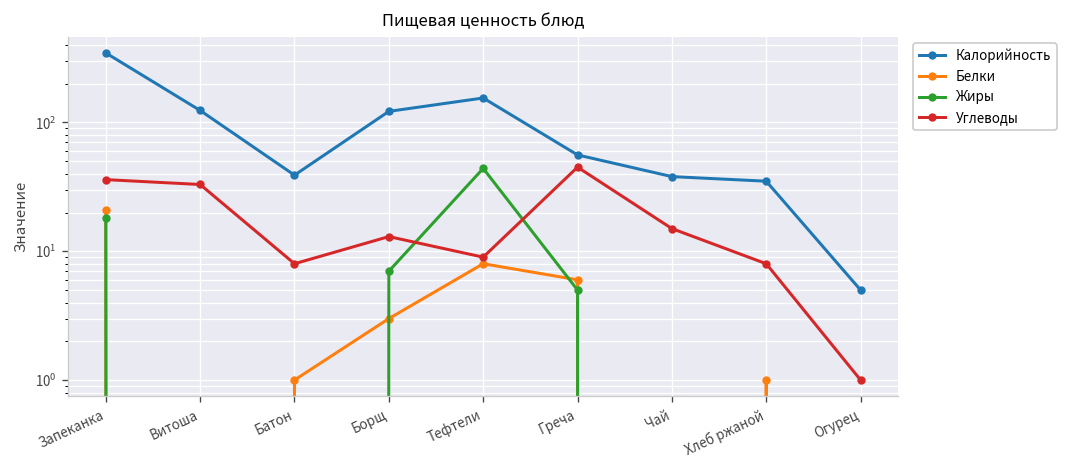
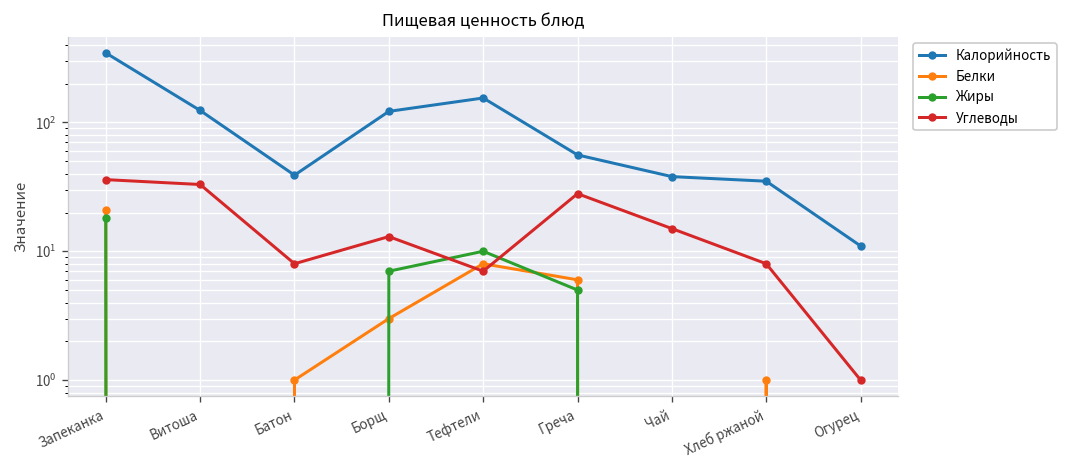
  {
    "Калорийность": {
      "Запеканка": 350,
      "Витоша": 120,
      "Батон": 39,
      "Борщ": 120,
      "Тефтели": 160,
      "Греча": 60,
      "Чай": 38,
      "Хлеб ржаной": 35,
-     "Огурец": 5
+     "Огурец": 11
    },
    "Белки": {
      "Запеканка": 21,
      "Батон": 1,
      "Борщ": 3,
      "Тефтели": 8,
      "Греча": 6,
      "Хлеб ржаной": 1
    },
    "Жиры": {
      "Запеканка": 18,
      "Борщ": 7,
-     "Тефтели": 44,
+     "Тефтели": 10,
      "Греча": 5
    },
    "Углеводы": {
      "Запеканка": 36,
      "Витоша": 33,
      "Батон": 8,
      "Борщ": 13,
-     "Тефтели": 9,
-     "Греча": 45,
+     "Тефтели": 7,
+     "Греча": 28,
      "Чай": 15,
      "Хлеб ржаной": 8,
      "Огурец": 1
    }
  }
